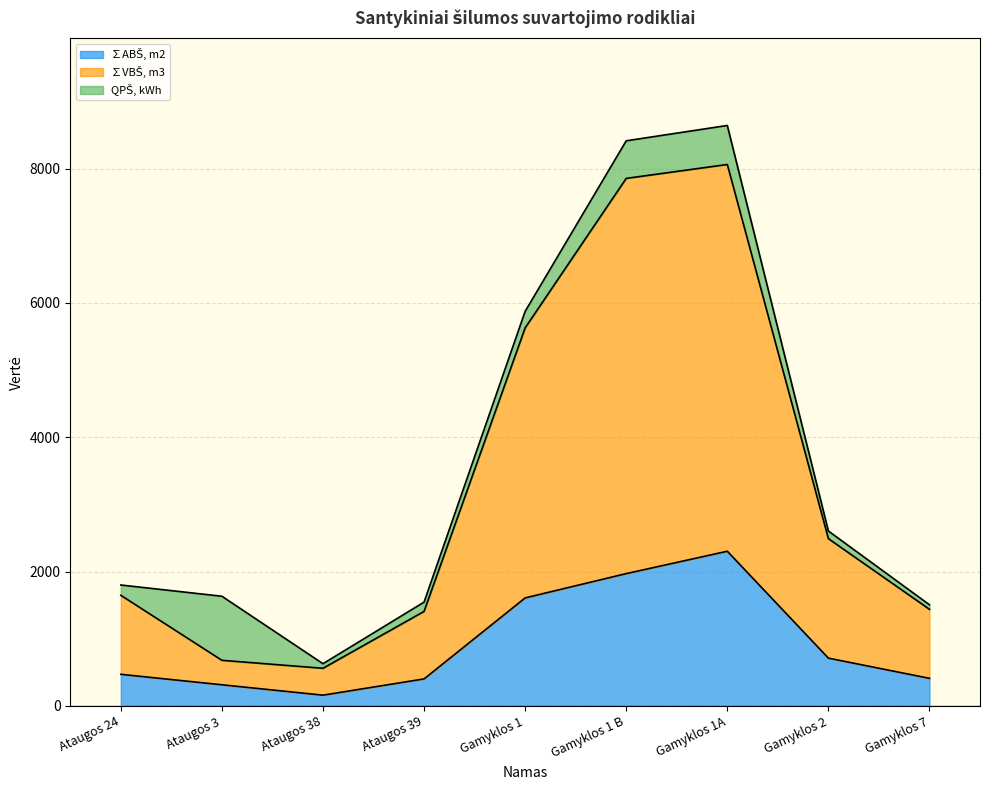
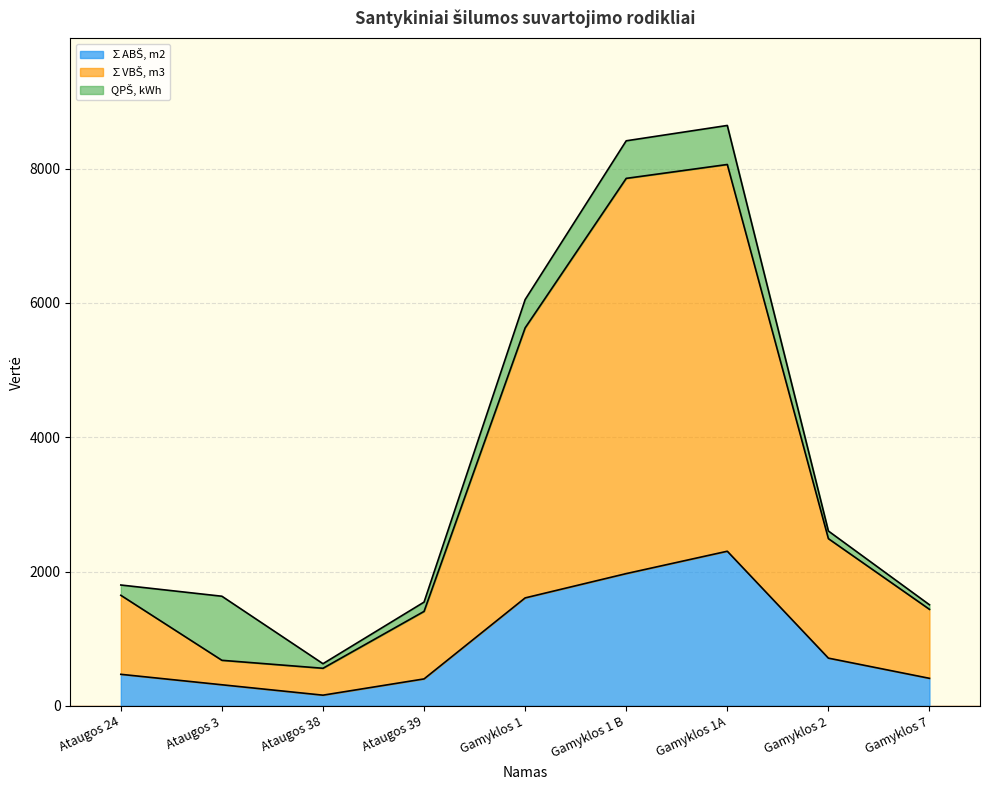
  {
    "∑ABŠ, m2": {
      "Ataugos 24": 500,
      "Ataugos 3": 300,
      "Ataugos 38": 200,
      "Ataugos 39": 400,
      "Gamyklos 1": 1600,
      "Gamyklos 1 B": 2000,
      "Gamyklos 1A": 2300,
      "Gamyklos 2": 700,
      "Gamyklos 7": 400
    },
    "∑VBŠ, m3": {
      "Ataugos 24": 1200,
      "Ataugos 3": 400,
      "Ataugos 38": 400,
      "Ataugos 39": 1000,
      "Gamyklos 1": 4000,
      "Gamyklos 1 B": 5900,
      "Gamyklos 1A": 5800,
      "Gamyklos 2": 1800,
      "Gamyklos 7": 1000
    },
    "QPŠ, kWh": {
      "Ataugos 24": 200,
      "Ataugos 3": 1000,
      "Ataugos 38": 100,
      "Ataugos 39": 100,
-     "Gamyklos 1": 200,
+     "Gamyklos 1": 400,
      "Gamyklos 1 B": 600,
      "Gamyklos 1A": 600,
      "Gamyklos 2": 100,
      "Gamyklos 7": 100
    }
  }
